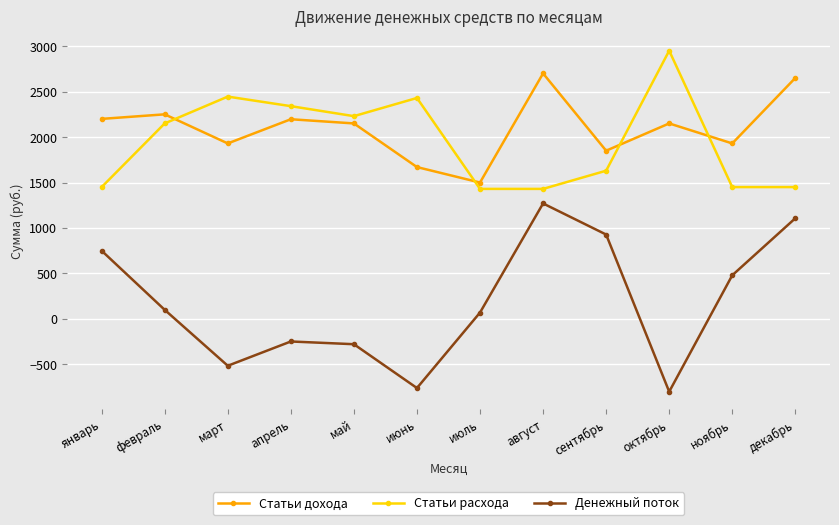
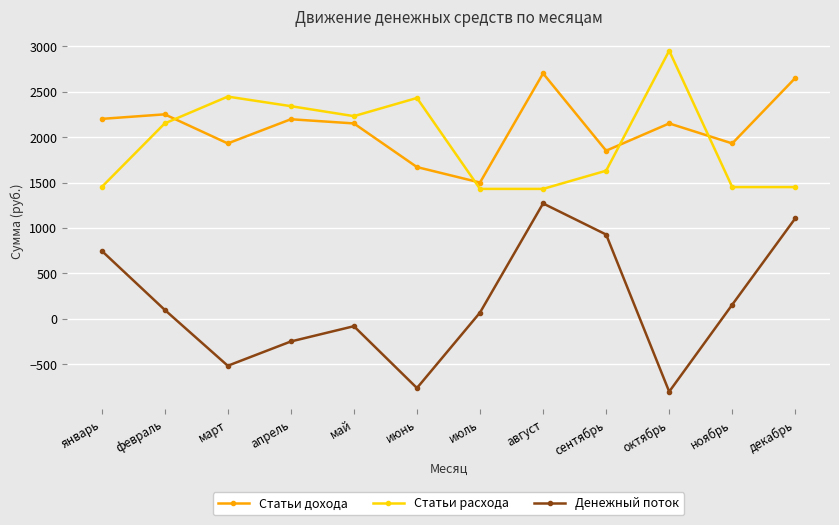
  {
    "Денежный поток": {
      "январь": 800,
      "февраль": 100,
      "март": -500,
      "апрель": -200,
-     "май": -300,
+     "май": -100,
      "июнь": -800,
      "июль": 100,
      "август": 1300,
      "сентябрь": 900,
      "октябрь": -800,
-     "ноябрь": 500,
+     "ноябрь": 200,
      "декабрь": 1100
    }
  }
